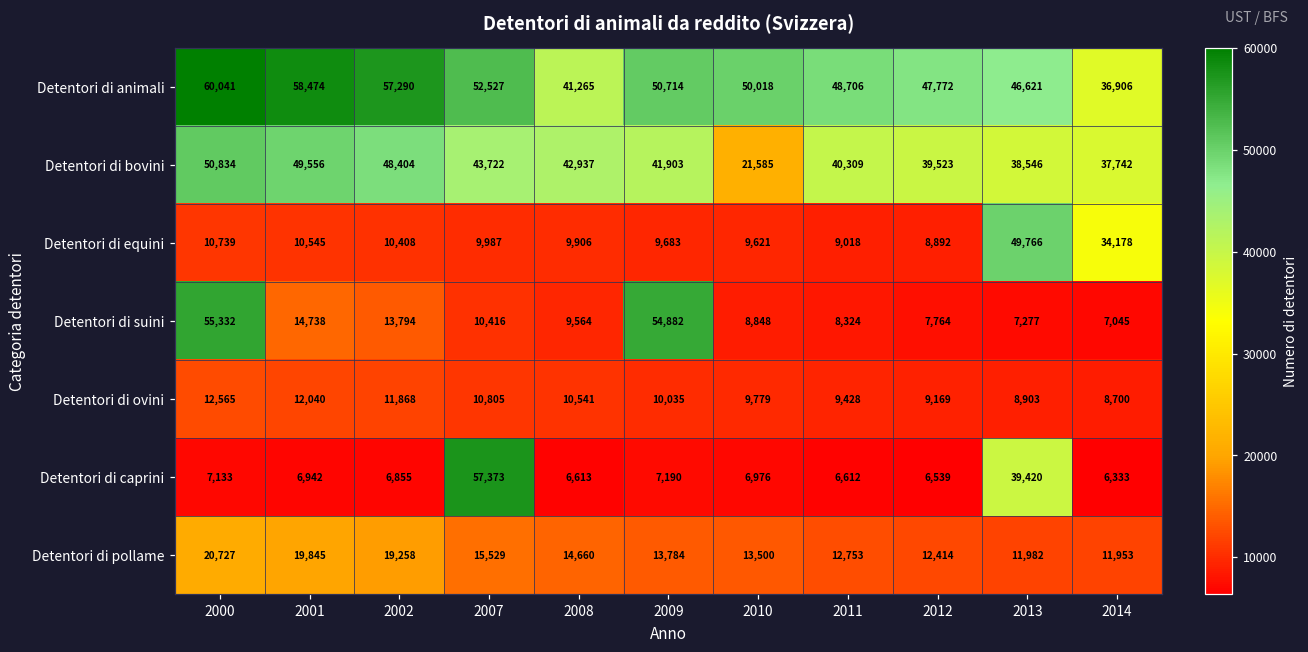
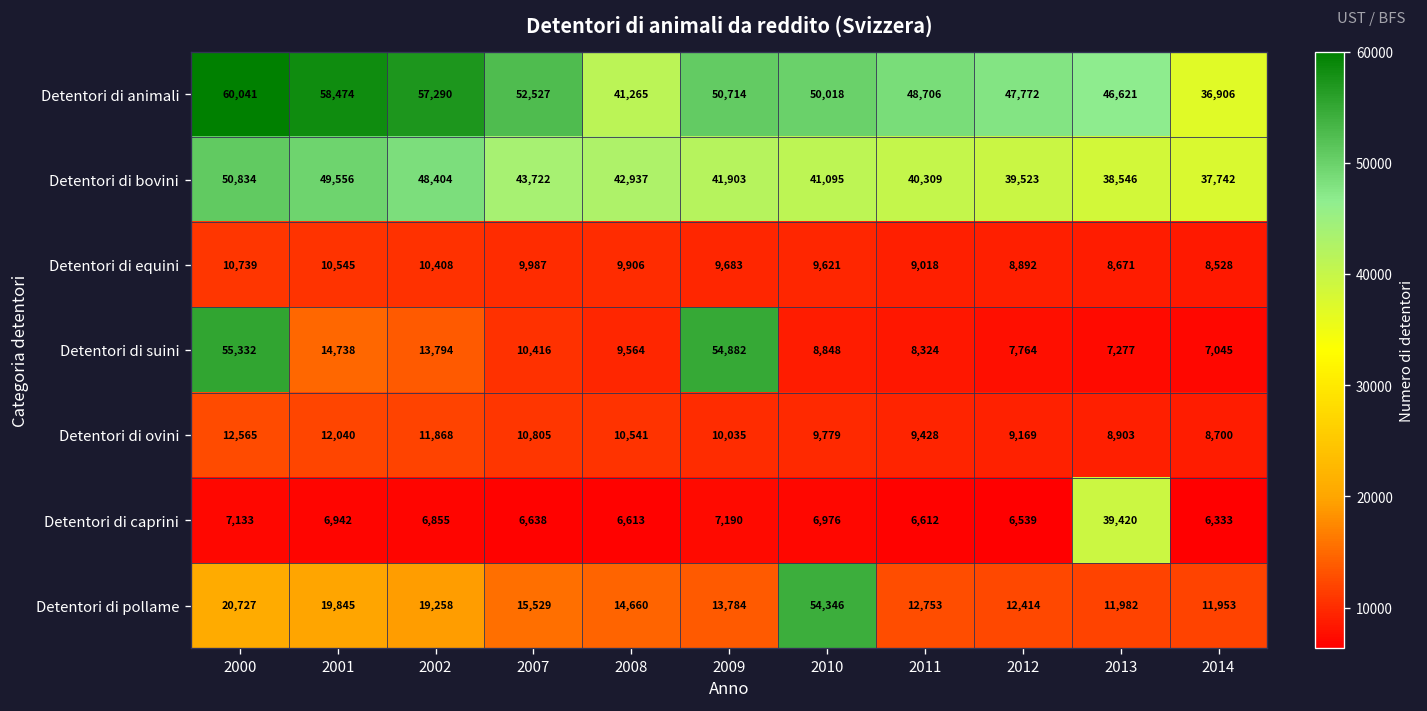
  {
    "Detentori di animali": {
      "2000": "60,041",
      "2001": "58,474",
      "2002": "57,290",
      "2007": "52,527",
      "2008": "41,265",
      "2009": "50,714",
      "2010": "50,018",
      "2011": "48,706",
      "2012": "47,772",
      "2013": "46,621",
      "2014": "36,906"
    },
    "Detentori di bovini": {
      "2000": "50,834",
      "2001": "49,556",
      "2002": "48,404",
      "2007": "43,722",
      "2008": "42,937",
      "2009": "41,903",
-     "2010": "21,585",
+     "2010": "41,095",
      "2011": "40,309",
      "2012": "39,523",
      "2013": "38,546",
      "2014": "37,742"
    },
    "Detentori di equini": {
      "2000": "10,739",
      "2001": "10,545",
      "2002": "10,408",
      "2007": "9,987",
      "2008": "9,906",
      "2009": "9,683",
      "2010": "9,621",
      "2011": "9,018",
      "2012": "8,892",
-     "2013": "49,766",
-     "2014": "34,178"
+     "2013": "8,671",
+     "2014": "8,528"
    },
    "Detentori di suini": {
      "2000": "55,332",
      "2001": "14,738",
      "2002": "13,794",
      "2007": "10,416",
      "2008": "9,564",
      "2009": "54,882",
      "2010": "8,848",
      "2011": "8,324",
      "2012": "7,764",
      "2013": "7,277",
      "2014": "7,045"
    },
    "Detentori di ovini": {
      "2000": "12,565",
      "2001": "12,040",
      "2002": "11,868",
      "2007": "10,805",
      "2008": "10,541",
      "2009": "10,035",
      "2010": "9,779",
      "2011": "9,428",
      "2012": "9,169",
      "2013": "8,903",
      "2014": "8,700"
    },
    "Detentori di caprini": {
      "2000": "7,133",
      "2001": "6,942",
      "2002": "6,855",
-     "2007": "57,373",
+     "2007": "6,638",
      "2008": "6,613",
      "2009": "7,190",
      "2010": "6,976",
      "2011": "6,612",
      "2012": "6,539",
      "2013": "39,420",
      "2014": "6,333"
    },
    "Detentori di pollame": {
      "2000": "20,727",
      "2001": "19,845",
      "2002": "19,258",
      "2007": "15,529",
      "2008": "14,660",
      "2009": "13,784",
-     "2010": "13,500",
+     "2010": "54,346",
      "2011": "12,753",
      "2012": "12,414",
      "2013": "11,982",
      "2014": "11,953"
    }
  }
